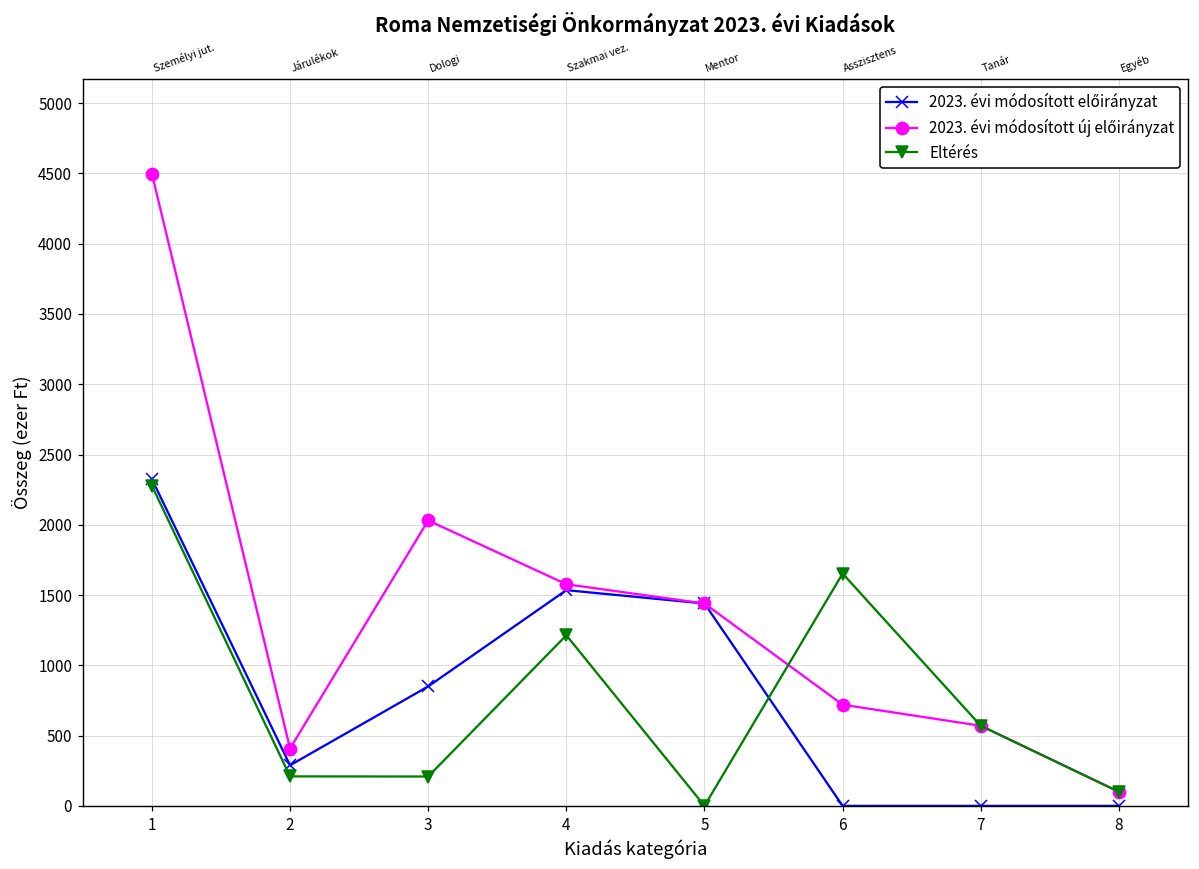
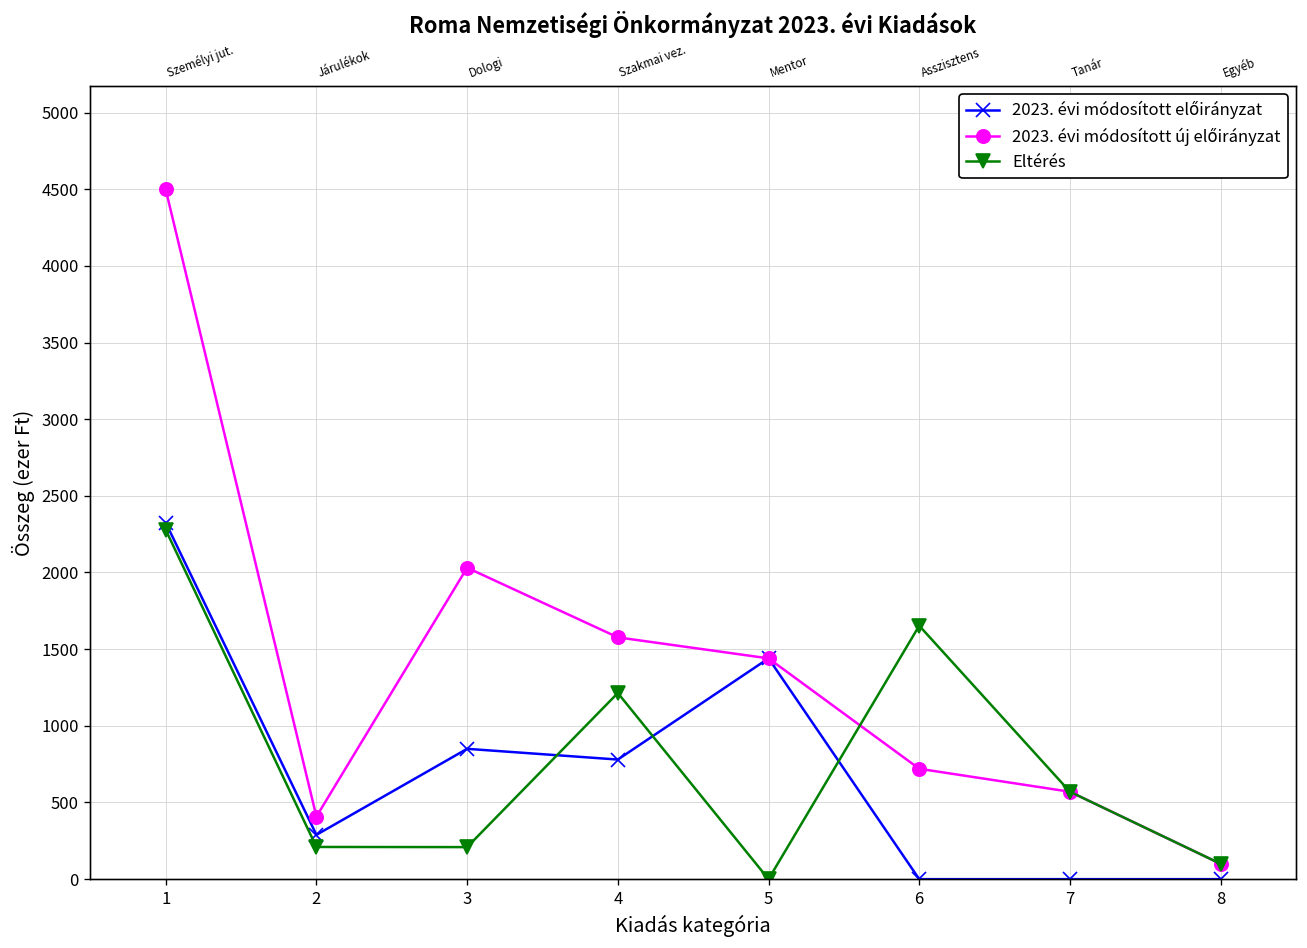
  {
    "2023. évi módosított előirányzat": {
      "1": 2330,
      "2": 290,
      "3": 850,
-     "4": 1540,
+     "4": 780,
      "6": 0,
      "7": 0,
      "8": 0
    },
    "2023. évi módosított új előirányzat": {
      "1": 4500,
      "2": 410,
      "3": 2030,
      "4": 1580,
      "6": 720
    },
    "Eltérés": {
      "1": 2280,
      "2": 210,
      "3": 210,
      "4": 1210,
      "5": 0,
      "6": 1650
    }
  }
